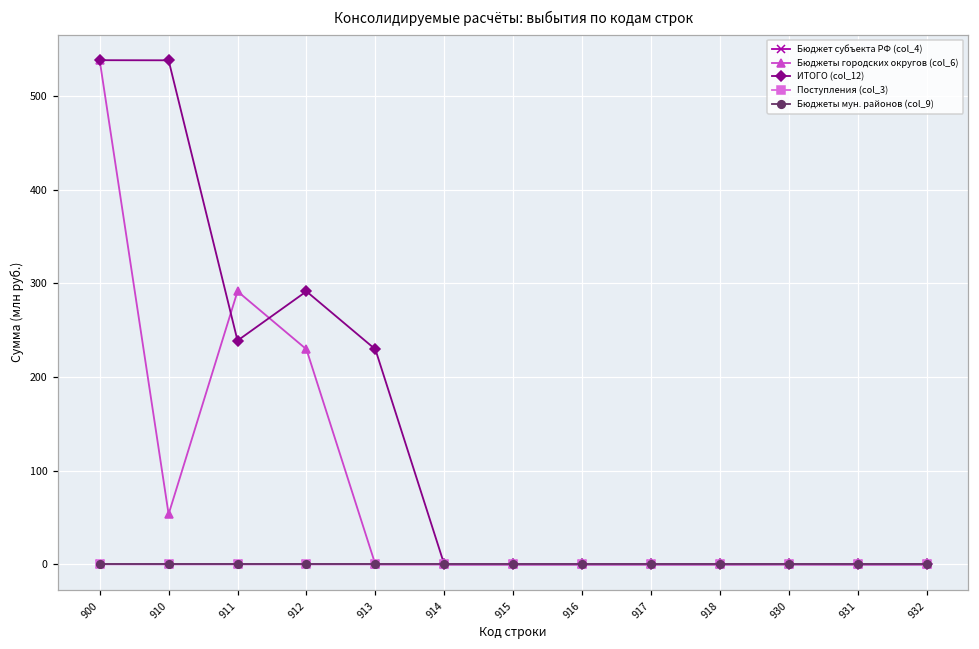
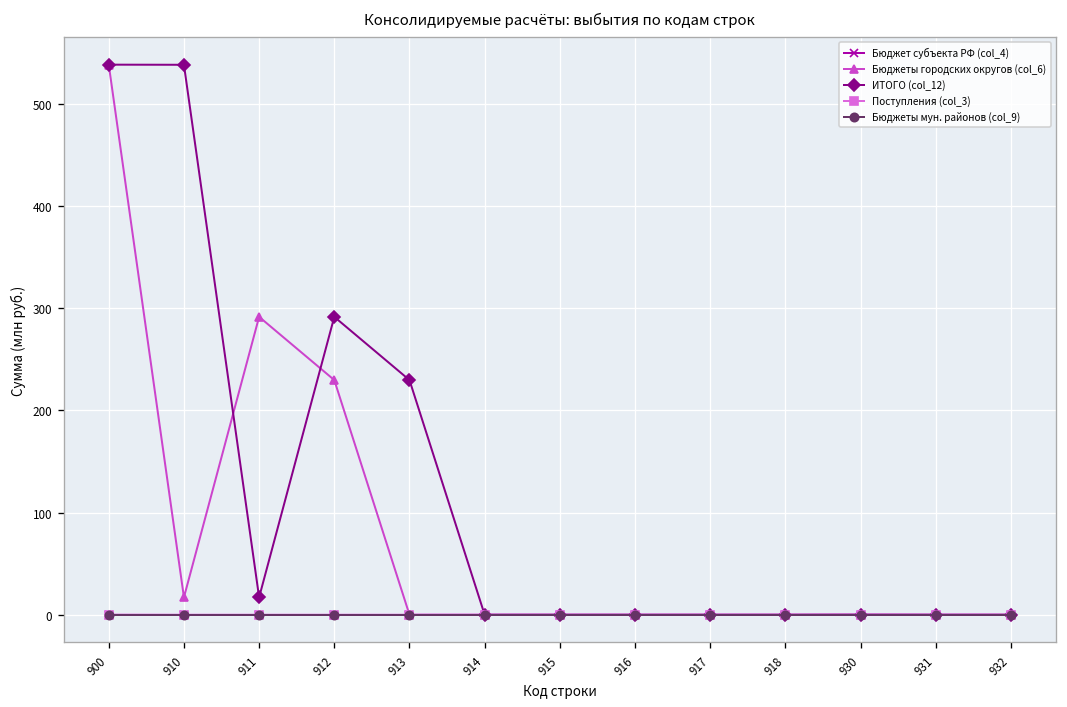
  {
    "Бюджеты мун. районов (col_9)": {
      "900": 0,
      "910": 0,
      "911": 0,
      "912": 0
    },
    "Бюджеты городских округов (col_6)": {
-     "910": 50,
+     "910": 20,
      "911": 290,
      "912": 230
    },
    "ИТОГО (col_12)": {
      "910": 540,
-     "911": 240,
+     "911": 20,
      "912": 290,
      "913": 230
    }
  }
